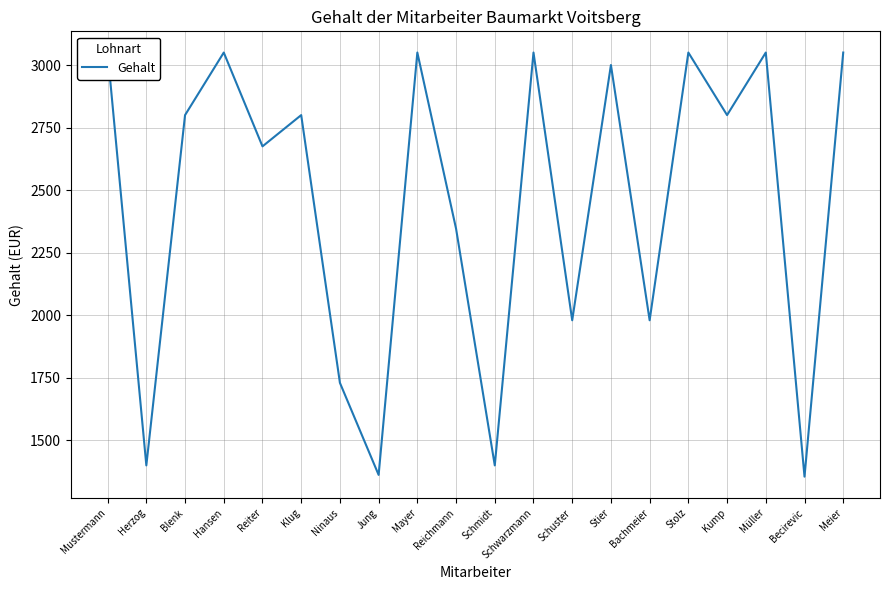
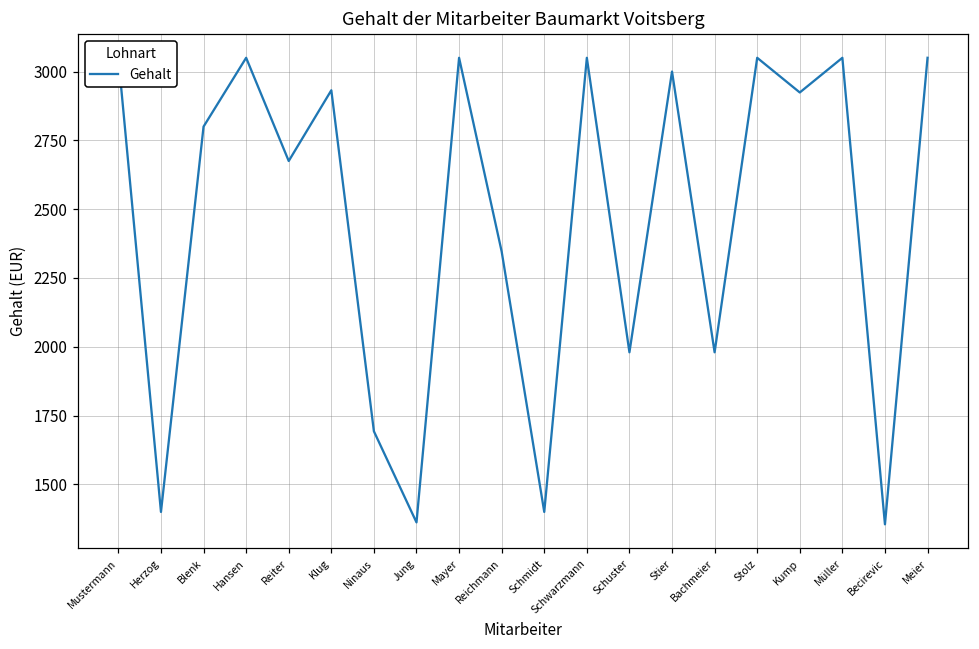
  {
    "Herzog": 1400,
    "Blenk": 2800,
    "Hansen": 3050,
    "Reiter": 2680,
-   "Klug": 2800,
-   "Ninaus": 1730,
+   "Klug": 2930,
+   "Ninaus": 1690,
    "Jung": 1360,
    "Mayer": 3050,
    "Reichmann": 2350,
    "Schmidt": 1400,
    "Schwarzmann": 3050,
    "Schuster": 1980,
    "Stier": 3000,
    "Bachmeier": 1980,
    "Stolz": 3050,
-   "Kump": 2800,
+   "Kump": 2920,
    "Müller": 3050,
    "Becirevic": 1360,
    "Meier": 3050
  }
